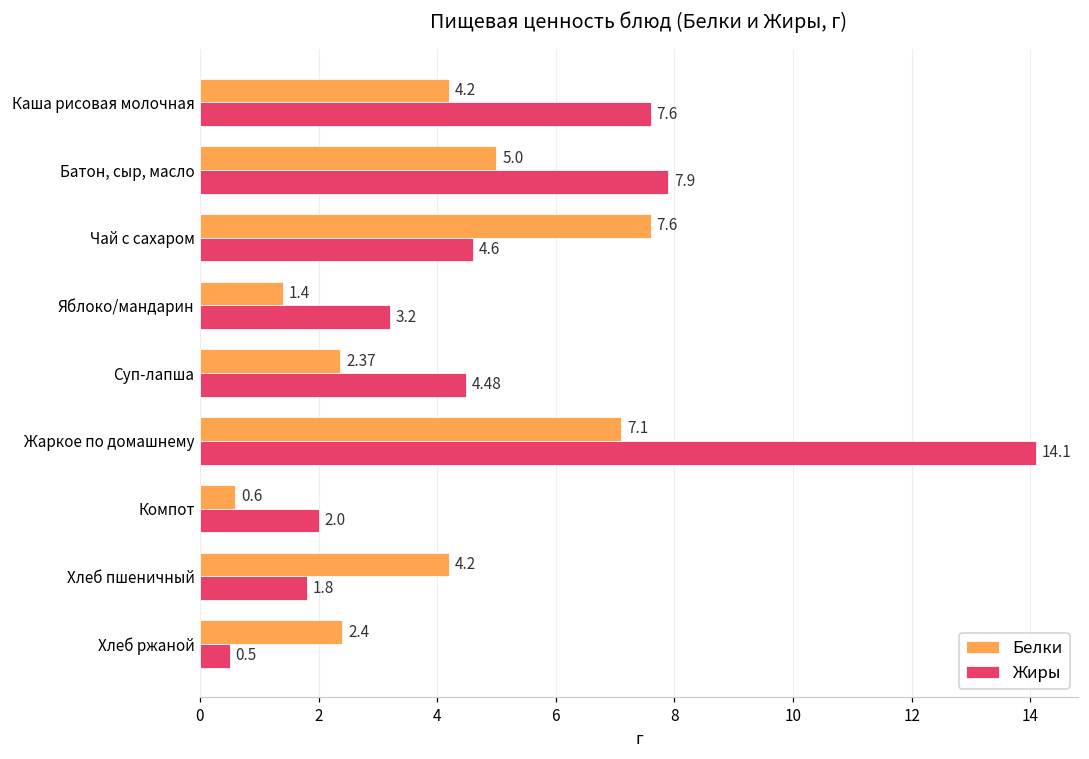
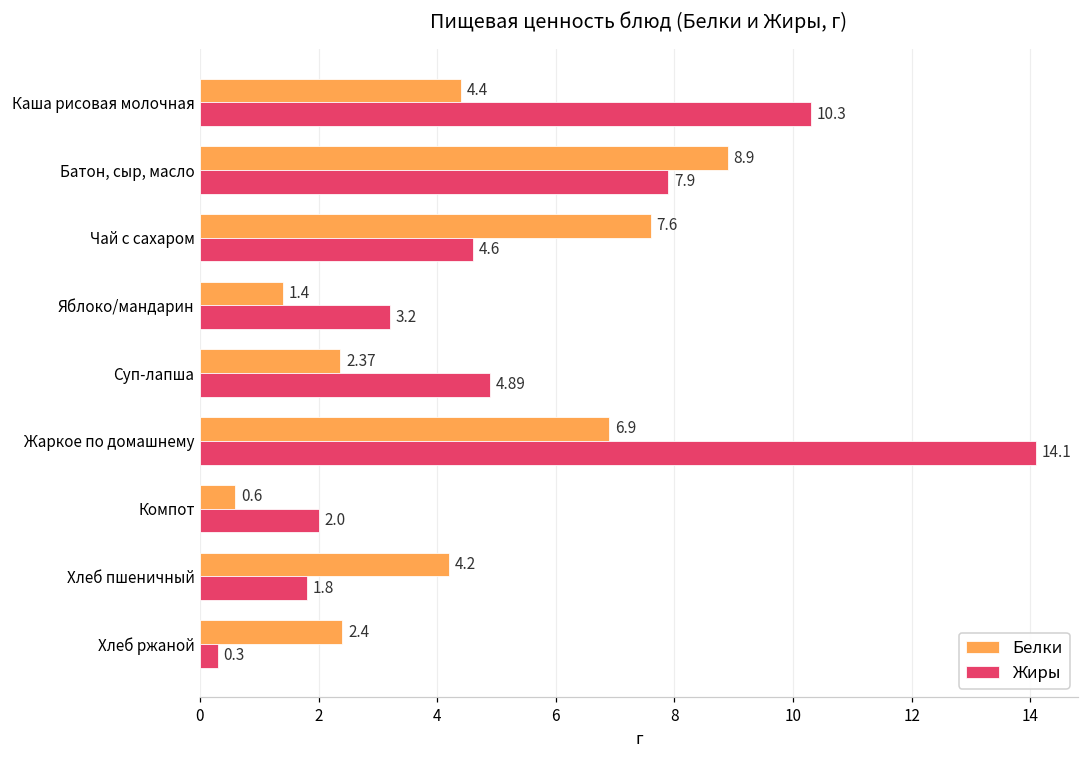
  {
    "Белки": {
-     "Каша рисовая молочная": 4.2,
-     "Батон, сыр, масло": 5.0,
+     "Каша рисовая молочная": 4.4,
+     "Батон, сыр, масло": 8.9,
      "Чай с сахаром": 7.6,
      "Яблоко/мандарин": 1.4,
      "Суп-лапша": 2.37,
-     "Жаркое по домашнему": 7.1,
+     "Жаркое по домашнему": 6.9,
      "Компот": 0.6,
      "Хлеб пшеничный": 4.2,
      "Хлеб ржаной": 2.4
    },
    "Жиры": {
-     "Каша рисовая молочная": 7.6,
+     "Каша рисовая молочная": 10.3,
      "Батон, сыр, масло": 7.9,
      "Чай с сахаром": 4.6,
      "Яблоко/мандарин": 3.2,
-     "Суп-лапша": 4.48,
+     "Суп-лапша": 4.89,
      "Жаркое по домашнему": 14.1,
      "Компот": 2.0,
      "Хлеб пшеничный": 1.8,
-     "Хлеб ржаной": 0.5
+     "Хлеб ржаной": 0.3
    }
  }
